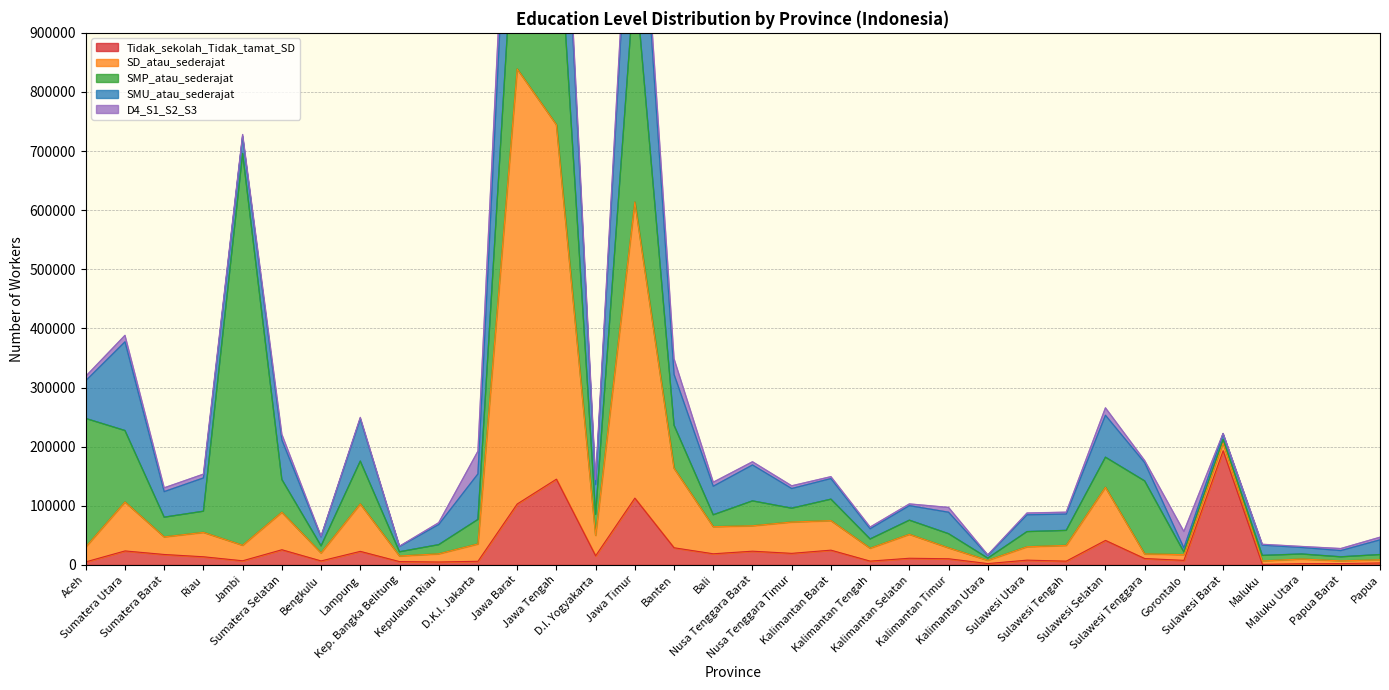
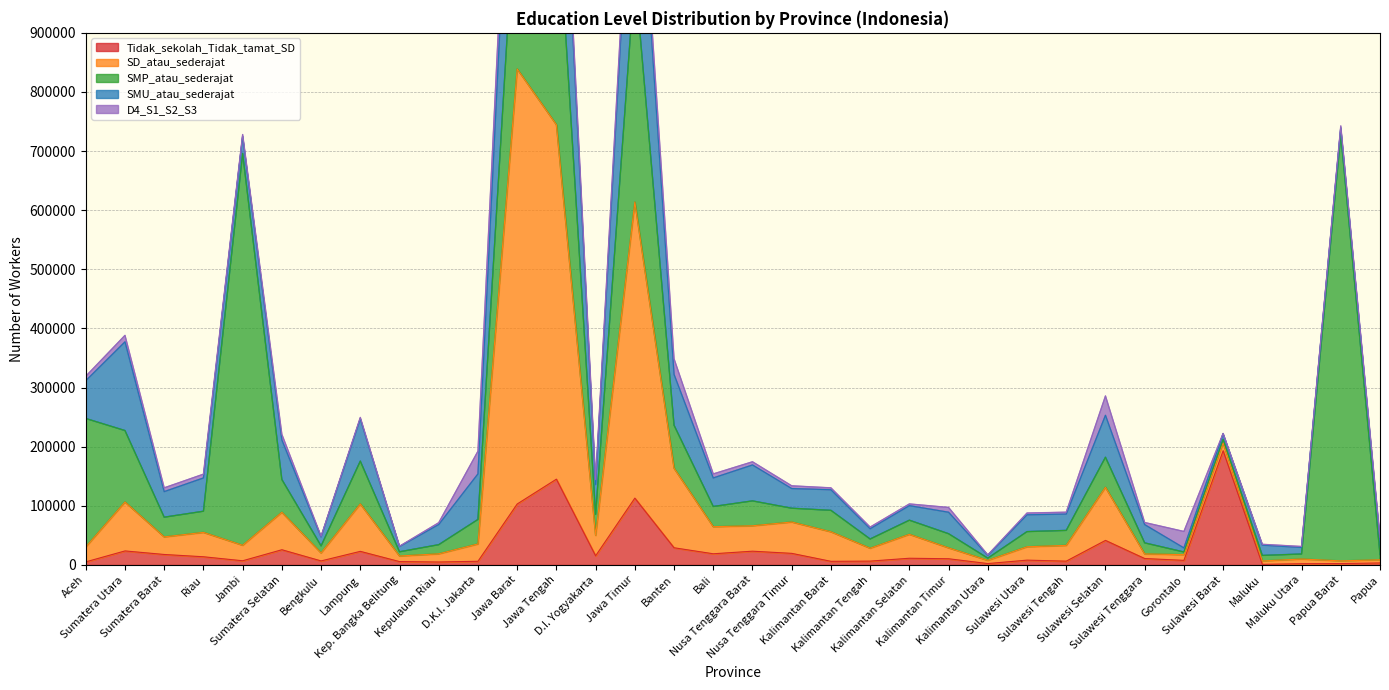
  {
    "Tidak_sekolah_Tidak_tamat_SD": {
      "Aceh": 10000,
      "Sumatera Utara": 20000,
      "Sumatera Barat": 20000,
      "Riau": 10000,
      "Jambi": 10000,
      "Sumatera Selatan": 30000,
      "Bengkulu": 10000,
      "Lampung": 20000,
      "Kep. Bangka Belitung": 10000,
      "Kepulauan Riau": 10000,
      "D.K.I. Jakarta": 10000,
      "Jawa Barat": 100000,
      "Jawa Tengah": 150000,
      "D.I. Yogyakarta": 20000,
      "Jawa Timur": 110000,
      "Banten": 30000,
      "Bali": 20000,
      "Nusa Tenggara Barat": 20000,
      "Nusa Tenggara Timur": 20000,
-     "Kalimantan Barat": 30000,
+     "Kalimantan Barat": 10000,
      "Kalimantan Tengah": 10000,
      "Kalimantan Selatan": 10000,
      "Kalimantan Timur": 10000,
      "Kalimantan Utara": 0,
      "Sulawesi Utara": 10000,
      "Sulawesi Tengah": 10000,
      "Sulawesi Selatan": 40000,
      "Sulawesi Tenggara": 10000,
      "Gorontalo": 10000,
      "Sulawesi Barat": 190000,
      "Maluku": 0,
      "Maluku Utara": 0,
      "Papua Barat": 0,
      "Papua": 0
    },
    "SD_atau_sederajat": {
      "Aceh": 30000,
      "Sumatera Utara": 80000,
      "Sumatera Barat": 30000,
      "Riau": 40000,
      "Jambi": 30000,
      "Sumatera Selatan": 60000,
      "Bengkulu": 10000,
      "Lampung": 80000,
      "Kep. Bangka Belitung": 10000,
      "Kepulauan Riau": 10000,
      "D.K.I. Jakarta": 30000,
      "Jawa Barat": 740000,
      "Jawa Tengah": 600000,
      "D.I. Yogyakarta": 30000,
      "Jawa Timur": 500000,
      "Banten": 130000,
      "Bali": 50000,
      "Nusa Tenggara Barat": 40000,
      "Nusa Tenggara Timur": 50000,
      "Kalimantan Barat": 50000,
      "Kalimantan Tengah": 20000,
      "Kalimantan Selatan": 40000,
      "Kalimantan Timur": 20000,
      "Sulawesi Utara": 20000,
      "Sulawesi Tengah": 30000,
      "Sulawesi Selatan": 90000,
      "Sulawesi Tenggara": 10000,
      "Gorontalo": 10000,
      "Sulawesi Barat": 10000,
      "Maluku": 10000,
      "Maluku Utara": 10000,
      "Papua Barat": 0,
      "Papua": 10000
    },
    "SMP_atau_sederajat": {
      "Aceh": 220000,
      "Sumatera Utara": 120000,
      "Sumatera Barat": 30000,
      "Riau": 40000,
      "Jambi": 660000,
      "Sumatera Selatan": 60000,
      "Bengkulu": 10000,
      "Lampung": 70000,
      "Kep. Bangka Belitung": 10000,
      "Kepulauan Riau": 20000,
      "D.K.I. Jakarta": 40000,
      "D.I. Yogyakarta": 40000,
      "Banten": 70000,
-     "Bali": 20000,
+     "Bali": 30000,
      "Nusa Tenggara Barat": 40000,
      "Nusa Tenggara Timur": 20000,
      "Kalimantan Barat": 40000,
      "Kalimantan Tengah": 20000,
      "Kalimantan Selatan": 20000,
      "Kalimantan Timur": 20000,
      "Sulawesi Utara": 30000,
      "Sulawesi Tengah": 30000,
      "Sulawesi Selatan": 50000,
-     "Sulawesi Tenggara": 120000,
+     "Sulawesi Tenggara": 20000,
      "Gorontalo": 0,
      "Sulawesi Barat": 10000,
      "Maluku": 10000,
      "Maluku Utara": 10000,
-     "Papua Barat": 10000,
+     "Papua Barat": 720000,
      "Papua": 10000
    },
    "SMU_atau_sederajat": {
      "Aceh": 60000,
      "Sumatera Utara": 150000,
      "Sumatera Barat": 40000,
      "Riau": 60000,
      "Sumatera Selatan": 70000,
      "D.K.I. Jakarta": 80000,
      "D.I. Yogyakarta": 50000,
      "Banten": 90000,
      "Bali": 50000,
      "Nusa Tenggara Barat": 60000,
      "Nusa Tenggara Timur": 30000,
      "Kalimantan Timur": 40000,
      "Sulawesi Selatan": 70000,
      "Gorontalo": 10000,
      "Papua": 20000
    },
    "D4_S1_S2_S3": {
      "Aceh": 10000,
      "Sumatera Utara": 10000,
      "Sumatera Barat": 10000,
      "Riau": 10000,
      "Sumatera Selatan": 10000,
      "D.K.I. Jakarta": 40000,
      "D.I. Yogyakarta": 10000,
      "Banten": 30000,
      "Bali": 10000,
      "Nusa Tenggara Barat": 10000,
      "Nusa Tenggara Timur": 0,
      "Kalimantan Timur": 10000,
-     "Sulawesi Selatan": 10000,
+     "Sulawesi Selatan": 30000,
      "Gorontalo": 30000,
      "Papua": 0
    }
  }
